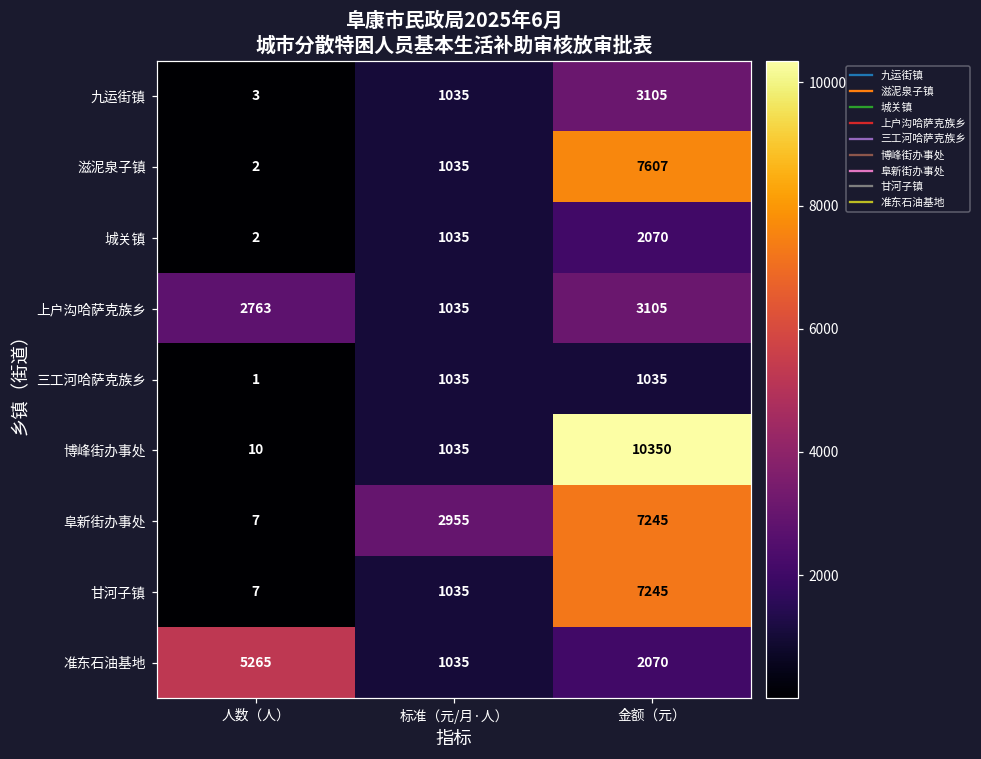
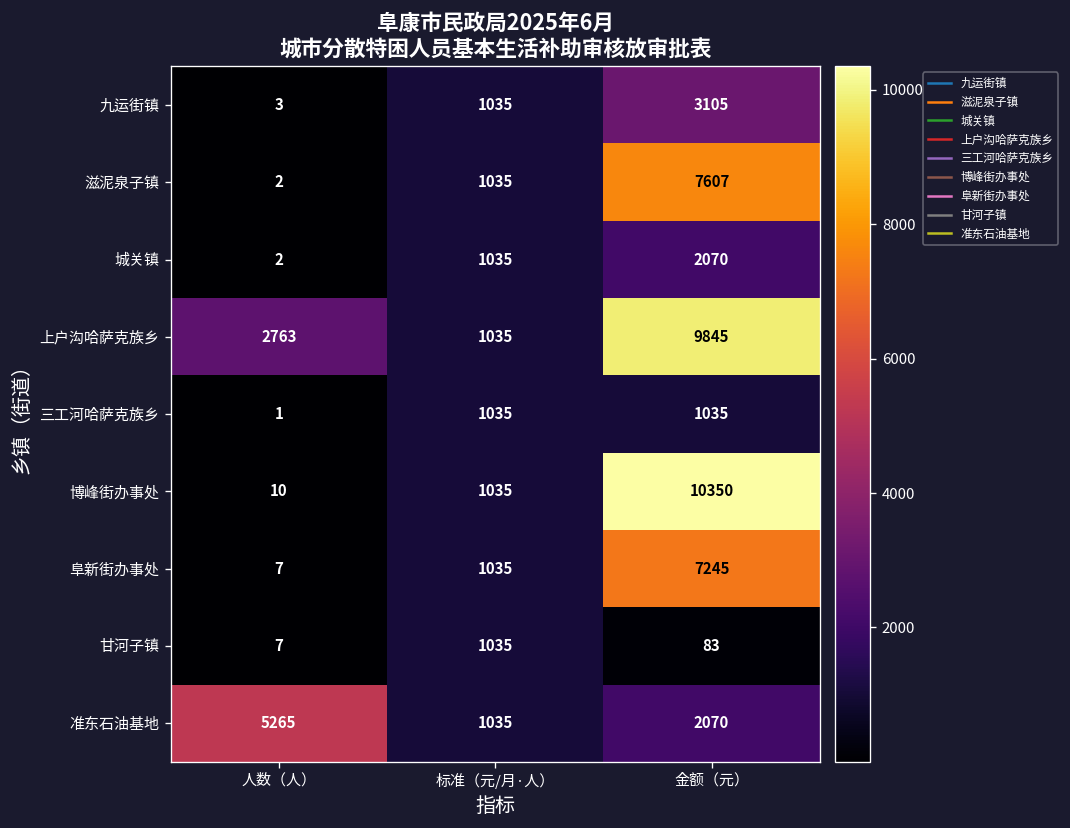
  {
    "九运街镇": {
      "人数（人）": 3,
      "标准（元/月·人）": 1035,
      "金额（元）": 3105
    },
    "滋泥泉子镇": {
      "人数（人）": 2,
      "标准（元/月·人）": 1035,
      "金额（元）": 7607
    },
    "城关镇": {
      "人数（人）": 2,
      "标准（元/月·人）": 1035,
      "金额（元）": 2070
    },
    "上户沟哈萨克族乡": {
      "人数（人）": 2763,
      "标准（元/月·人）": 1035,
-     "金额（元）": 3105
+     "金额（元）": 9845
    },
    "三工河哈萨克族乡": {
      "人数（人）": 1,
      "标准（元/月·人）": 1035,
      "金额（元）": 1035
    },
    "博峰街办事处": {
      "人数（人）": 10,
      "标准（元/月·人）": 1035,
      "金额（元）": 10350
    },
    "阜新街办事处": {
      "人数（人）": 7,
-     "标准（元/月·人）": 2955,
+     "标准（元/月·人）": 1035,
      "金额（元）": 7245
    },
    "甘河子镇": {
      "人数（人）": 7,
      "标准（元/月·人）": 1035,
-     "金额（元）": 7245
+     "金额（元）": 83
    },
    "准东石油基地": {
      "人数（人）": 5265,
      "标准（元/月·人）": 1035,
      "金额（元）": 2070
    }
  }
